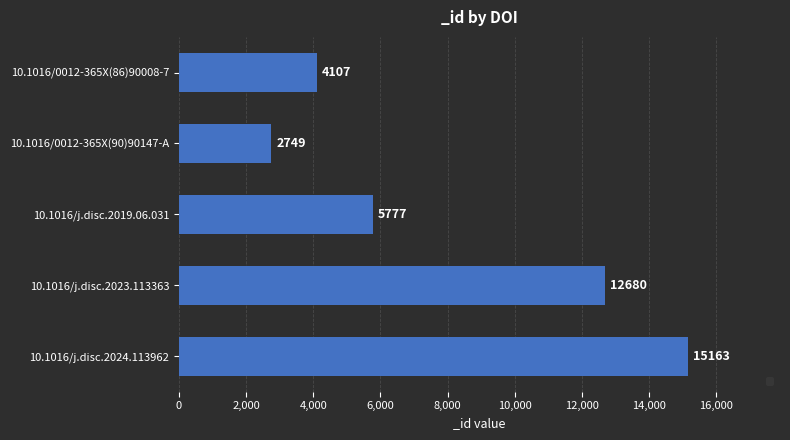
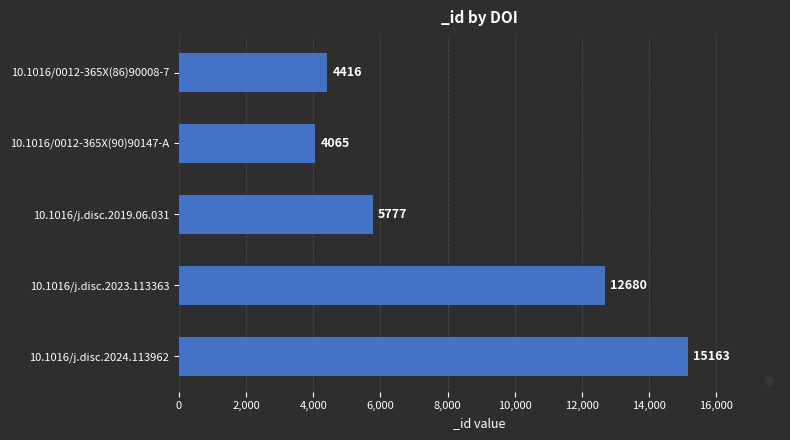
  {
-   "10.1016/0012-365X(86)90008-7": 4107,
-   "10.1016/0012-365X(90)90147-A": 2749,
+   "10.1016/0012-365X(86)90008-7": 4416,
+   "10.1016/0012-365X(90)90147-A": 4065,
    "10.1016/j.disc.2019.06.031": 5777,
    "10.1016/j.disc.2023.113363": 12680,
    "10.1016/j.disc.2024.113962": 15163
  }
